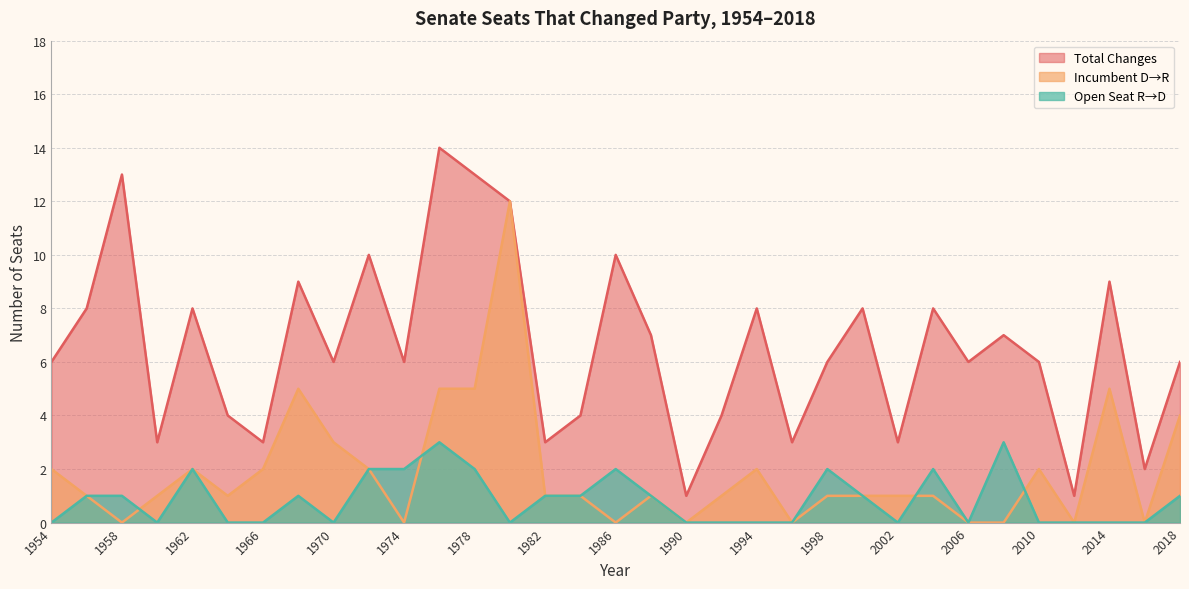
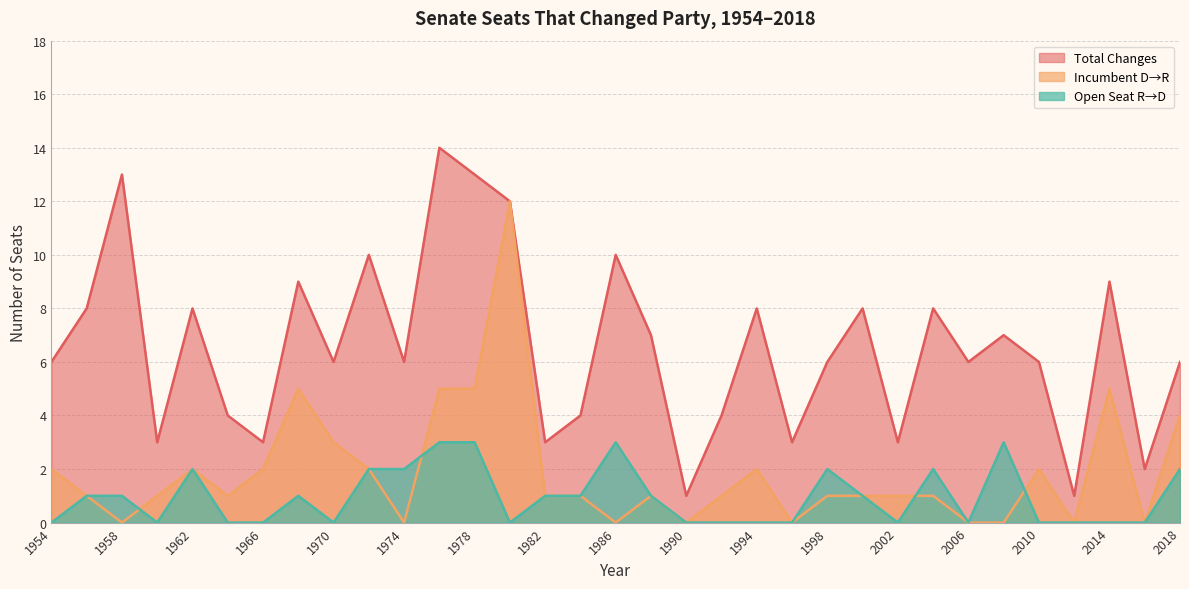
  {
    "Open Seat R→D": {
      "1954": 0,
      "1958": 1,
      "1966": 0,
      "1970": 0,
      "1974": 2,
-     "1978": 2,
-     "1986": 2,
+     "1978": 3,
+     "1986": 3,
      "1994": 0,
      "1998": 2,
      "2002": 0,
      "2010": 0,
      "2014": 0,
-     "2018": 1
+     "2018": 2
    }
  }
